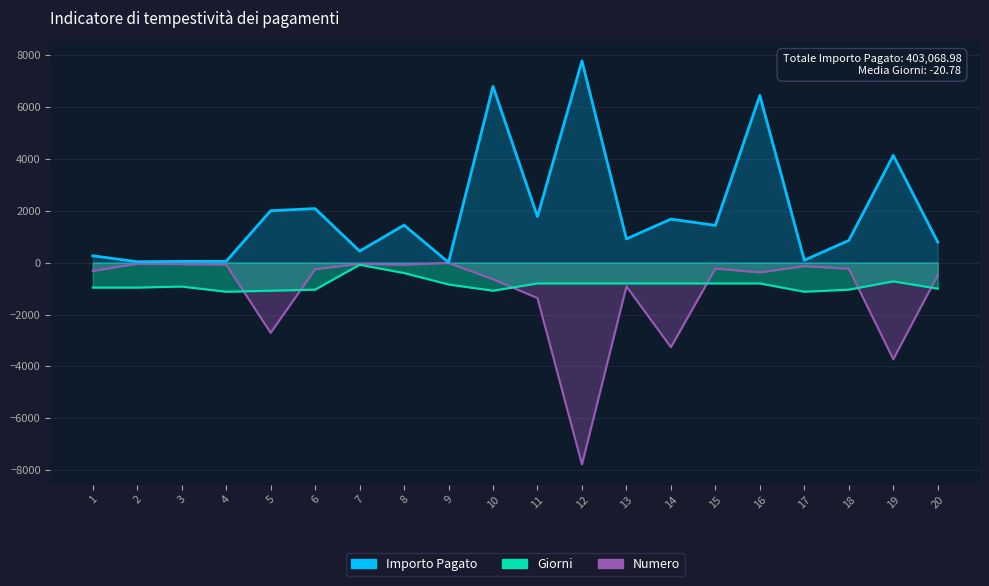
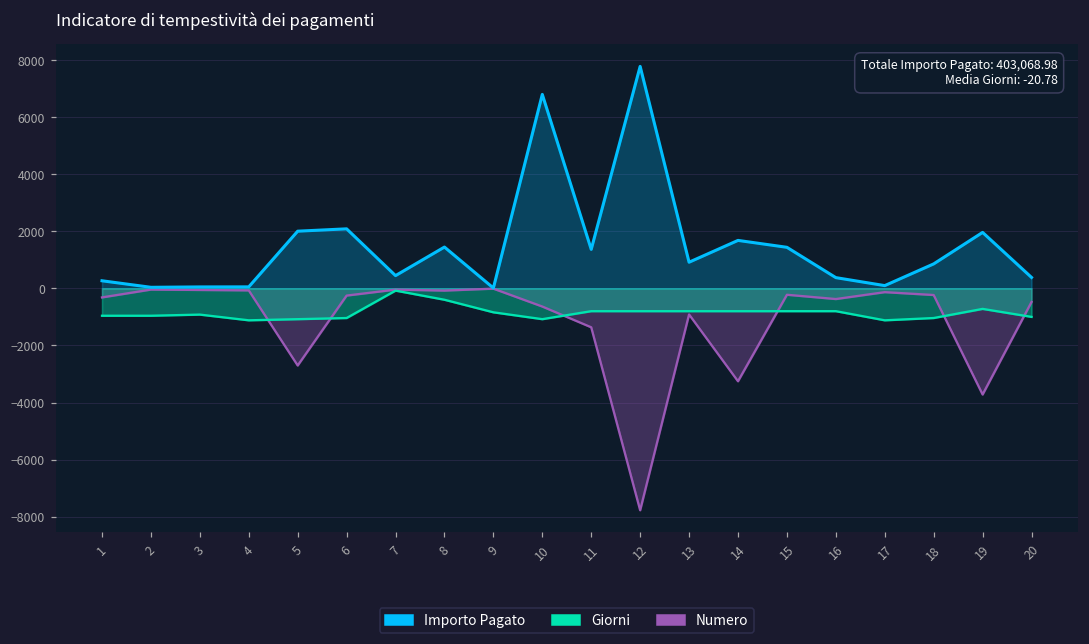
  {
    "Importo Pagato": {
      "1": 300,
      "5": 2000,
      "6": 2100,
      "7": 400,
      "8": 1400,
      "10": 6800,
-     "11": 1800,
+     "11": 1400,
      "12": 7800,
      "13": 900,
      "14": 1700,
      "15": 1400,
-     "16": 6400,
+     "16": 400,
      "18": 900,
-     "19": 4100,
-     "20": 800
+     "19": 2000,
+     "20": 400
    }
  }
